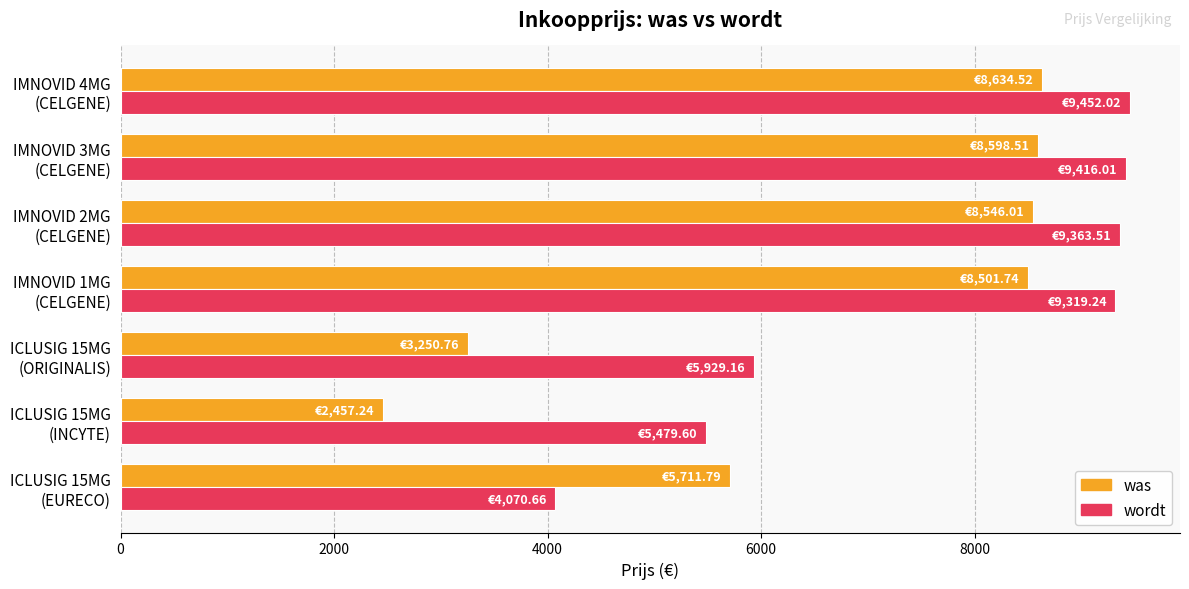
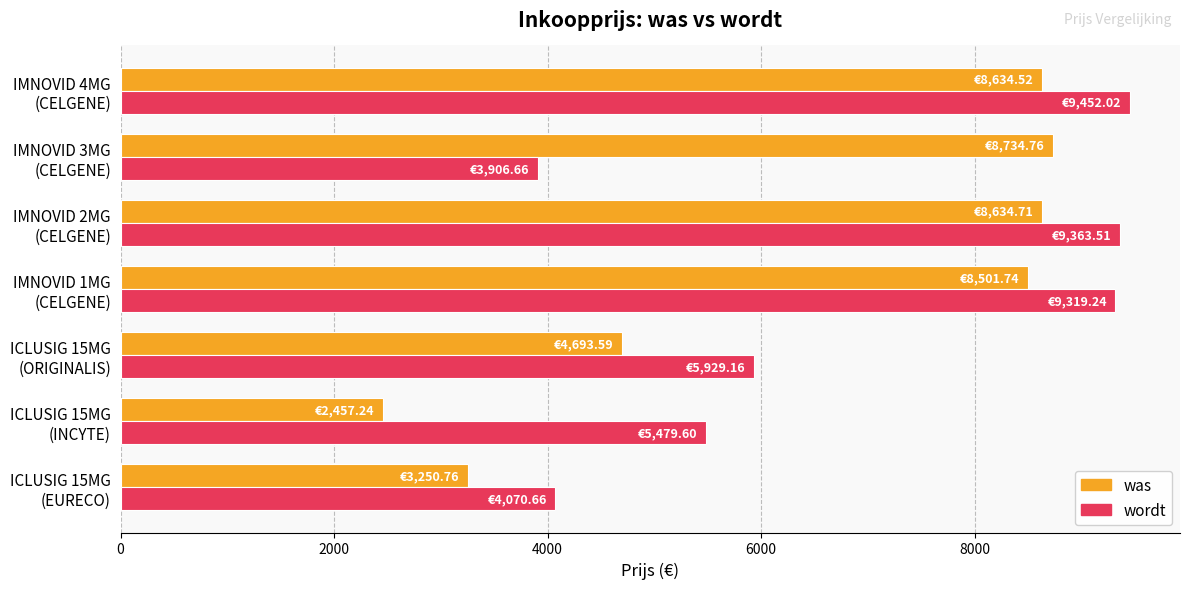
  {
    "was": {
      "IMNOVID 4MG (CELGENE)": "€8,634.52",
-     "IMNOVID 3MG (CELGENE)": "€8,598.51",
-     "IMNOVID 2MG (CELGENE)": "€8,546.01",
+     "IMNOVID 3MG (CELGENE)": "€8,734.76",
+     "IMNOVID 2MG (CELGENE)": "€8,634.71",
      "IMNOVID 1MG (CELGENE)": "€8,501.74",
-     "ICLUSIG 15MG (ORIGINALIS)": "€3,250.76",
+     "ICLUSIG 15MG (ORIGINALIS)": "€4,693.59",
      "ICLUSIG 15MG (INCYTE)": "€2,457.24",
-     "ICLUSIG 15MG (EURECO)": "€5,711.79"
+     "ICLUSIG 15MG (EURECO)": "€3,250.76"
    },
    "wordt": {
      "IMNOVID 4MG (CELGENE)": "€9,452.02",
-     "IMNOVID 3MG (CELGENE)": "€9,416.01",
+     "IMNOVID 3MG (CELGENE)": "€3,906.66",
      "IMNOVID 2MG (CELGENE)": "€9,363.51",
      "IMNOVID 1MG (CELGENE)": "€9,319.24",
      "ICLUSIG 15MG (ORIGINALIS)": "€5,929.16",
      "ICLUSIG 15MG (INCYTE)": "€5,479.60",
      "ICLUSIG 15MG (EURECO)": "€4,070.66"
    }
  }
